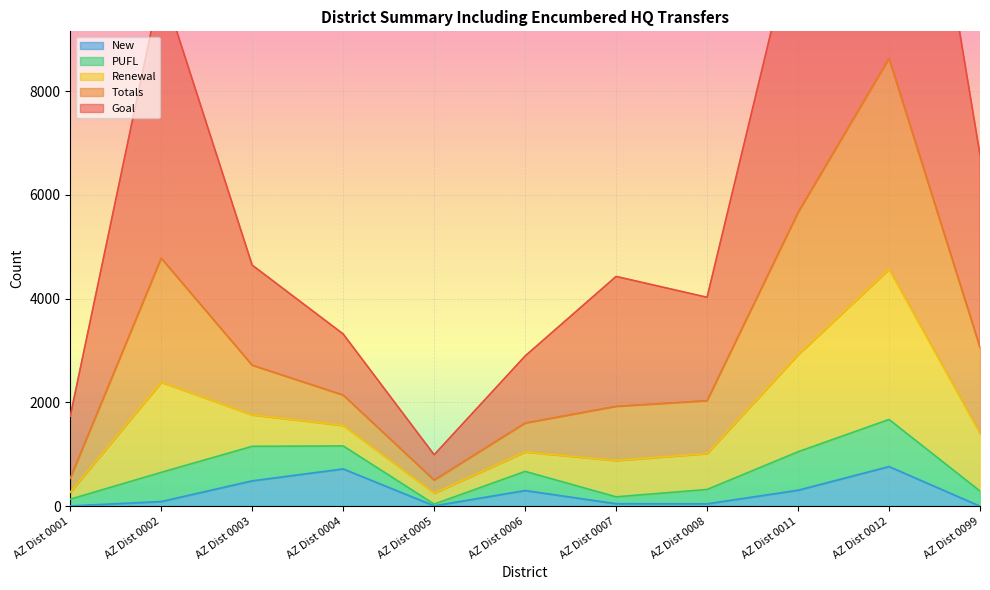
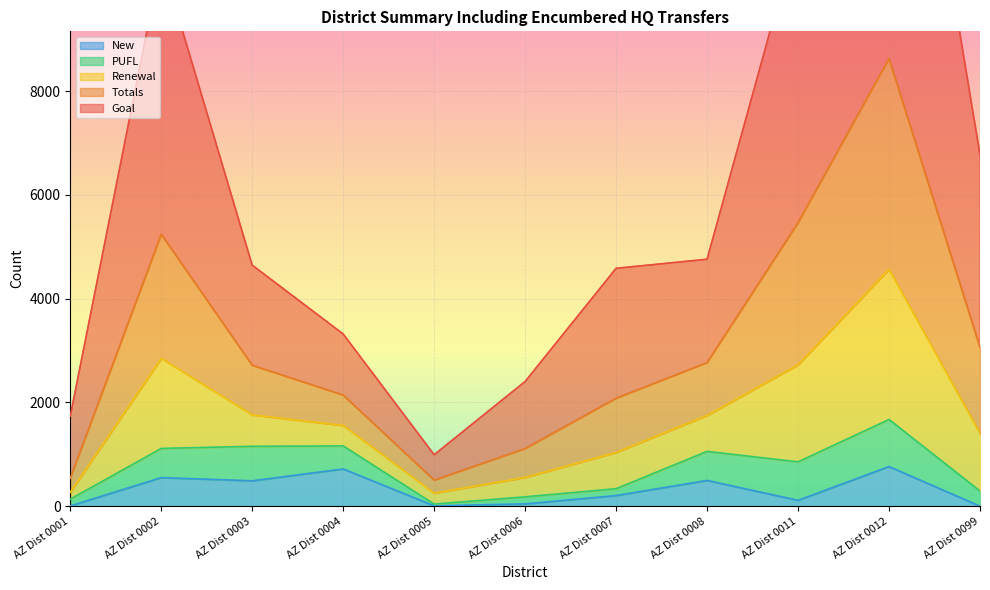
  {
    "New": {
      "AZ Dist 0001": 0,
-     "AZ Dist 0002": 100,
+     "AZ Dist 0002": 600,
      "AZ Dist 0003": 500,
      "AZ Dist 0004": 700,
-     "AZ Dist 0006": 300,
-     "AZ Dist 0007": 0,
-     "AZ Dist 0008": 0,
-     "AZ Dist 0011": 300,
+     "AZ Dist 0006": 0,
+     "AZ Dist 0007": 200,
+     "AZ Dist 0008": 500,
+     "AZ Dist 0011": 100,
      "AZ Dist 0012": 800,
      "AZ Dist 0099": 0
    },
    "PUFL": {
      "AZ Dist 0001": 100,
      "AZ Dist 0002": 600,
      "AZ Dist 0003": 700,
      "AZ Dist 0004": 400,
-     "AZ Dist 0006": 400,
+     "AZ Dist 0006": 100,
      "AZ Dist 0007": 100,
-     "AZ Dist 0008": 300,
+     "AZ Dist 0008": 600,
      "AZ Dist 0011": 700,
      "AZ Dist 0012": 900,
      "AZ Dist 0099": 300
    }
  }
